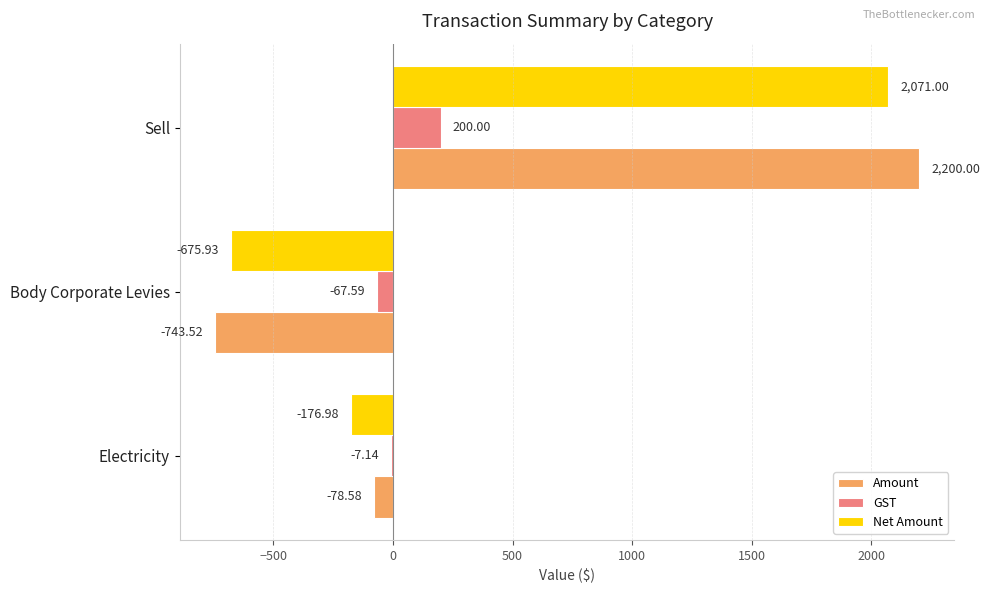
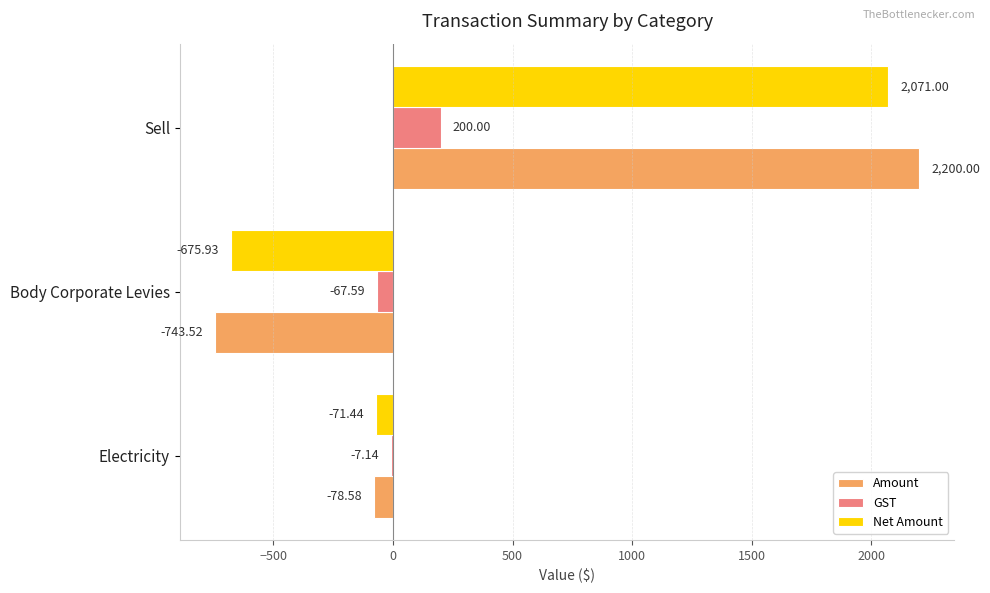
  {
    "Net Amount": {
      "Sell": "2,071.00",
      "Body Corporate Levies": "-675.93",
-     "Electricity": "-176.98"
+     "Electricity": "-71.44"
    }
  }
